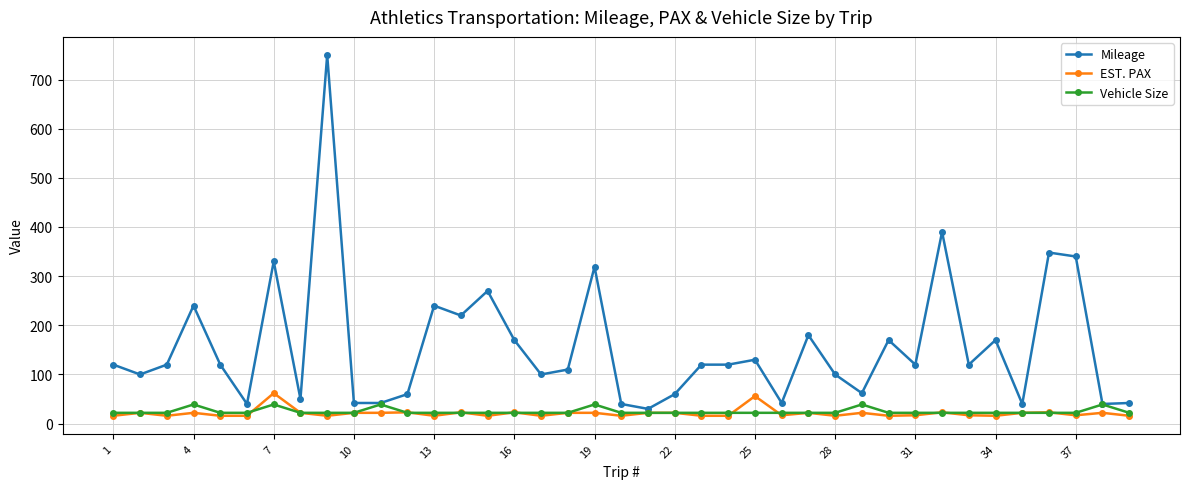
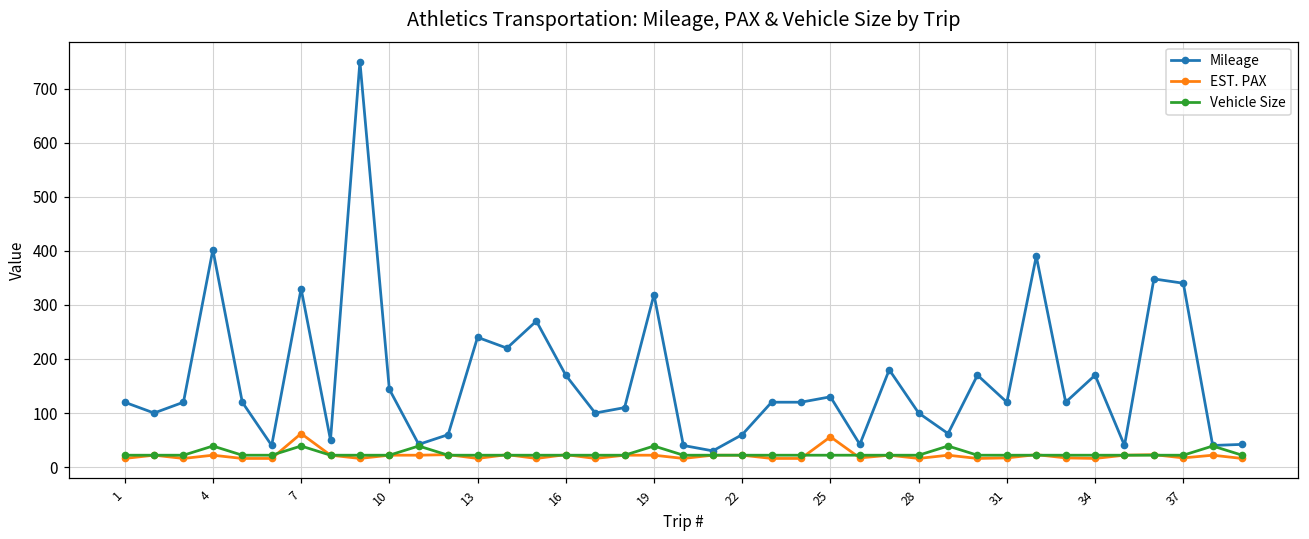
  {
    "Mileage": {
      "1": 120,
-     "4": 240,
+     "4": 400,
      "7": 330,
-     "10": 40,
+     "10": 140,
      "13": 240,
      "16": 170,
      "19": 320,
      "22": 60,
      "25": 130,
      "28": 100,
      "31": 120,
      "34": 170,
      "37": 340
    },
    "EST. PAX": {
      "1": 20,
      "4": 20,
      "7": 60,
      "13": 20,
      "19": 20,
      "25": 60,
      "28": 20,
      "34": 20
    },
    "Vehicle Size": {
      "1": 20,
      "4": 40,
      "7": 40,
      "13": 20,
      "19": 40,
      "25": 20,
      "28": 20,
      "34": 20
    }
  }
